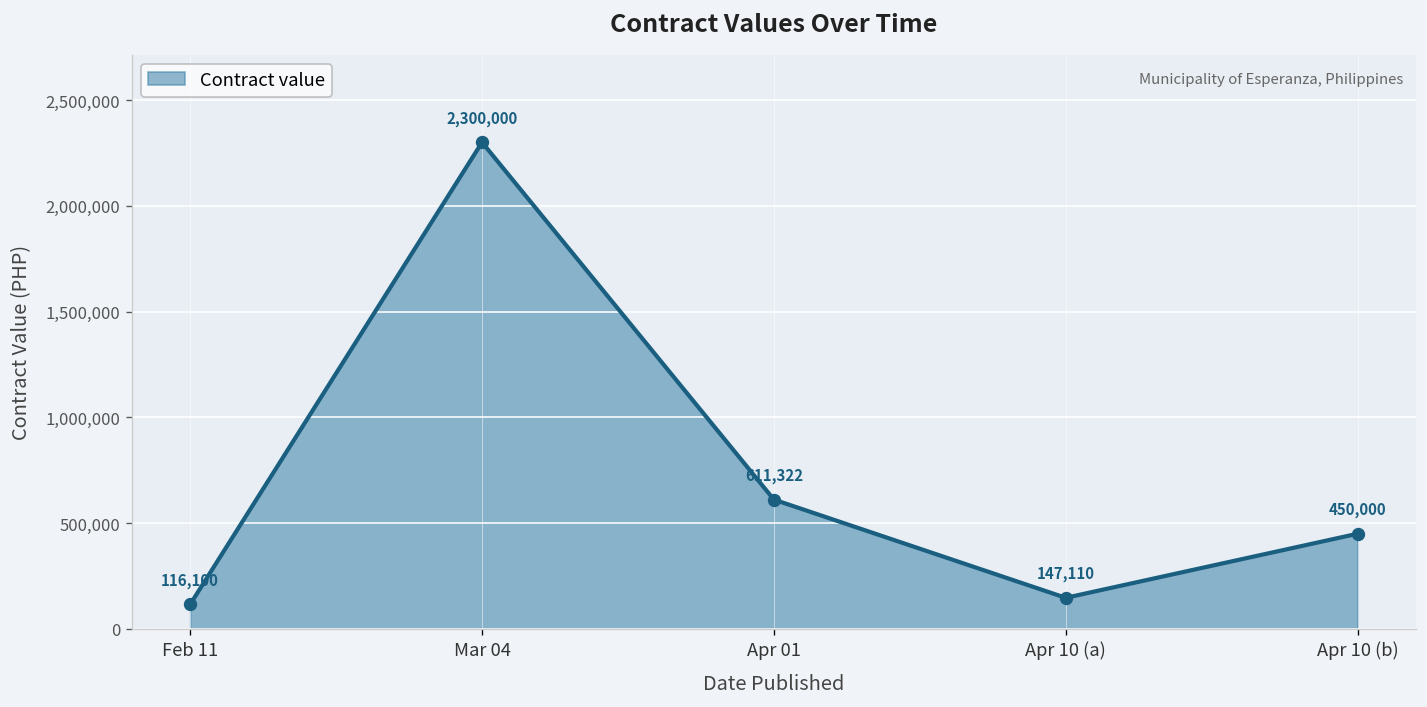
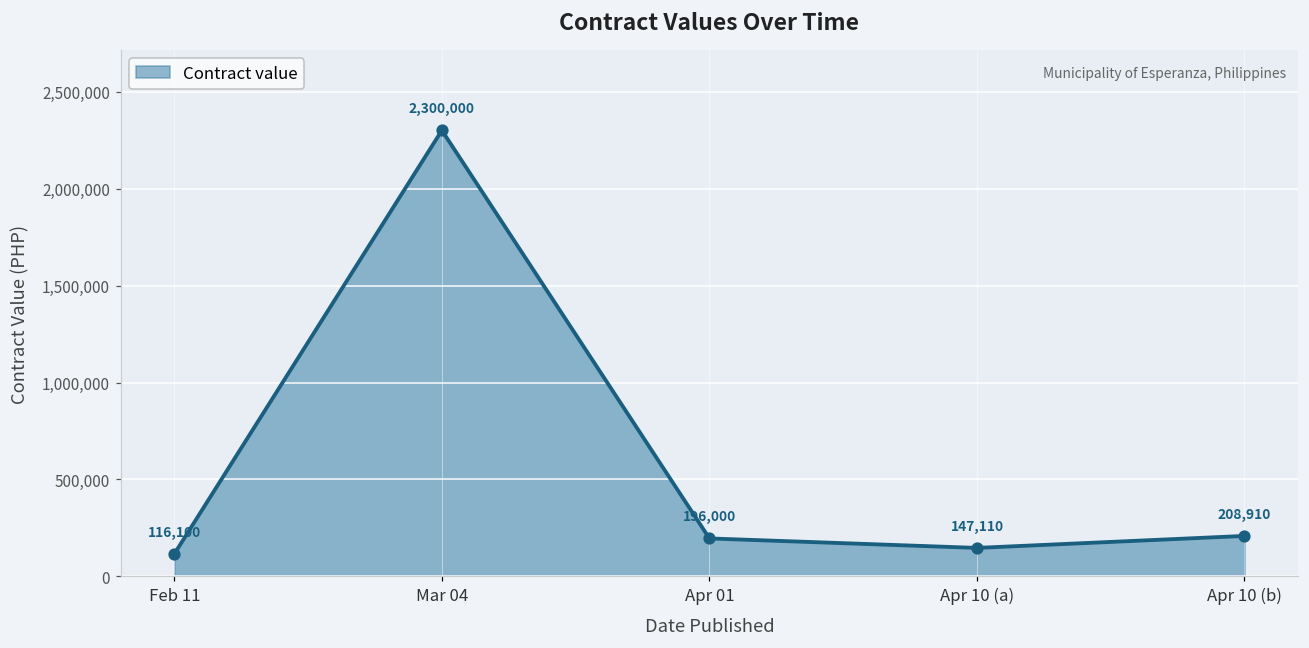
  {
    "Contract value": {
      "Feb 11": "116,100",
      "Mar 04": "2,300,000",
-     "Apr 01": "611,322",
+     "Apr 01": "196,000",
      "Apr 10 (a)": "147,110",
-     "Apr 10 (b)": "450,000"
+     "Apr 10 (b)": "208,910"
    }
  }
